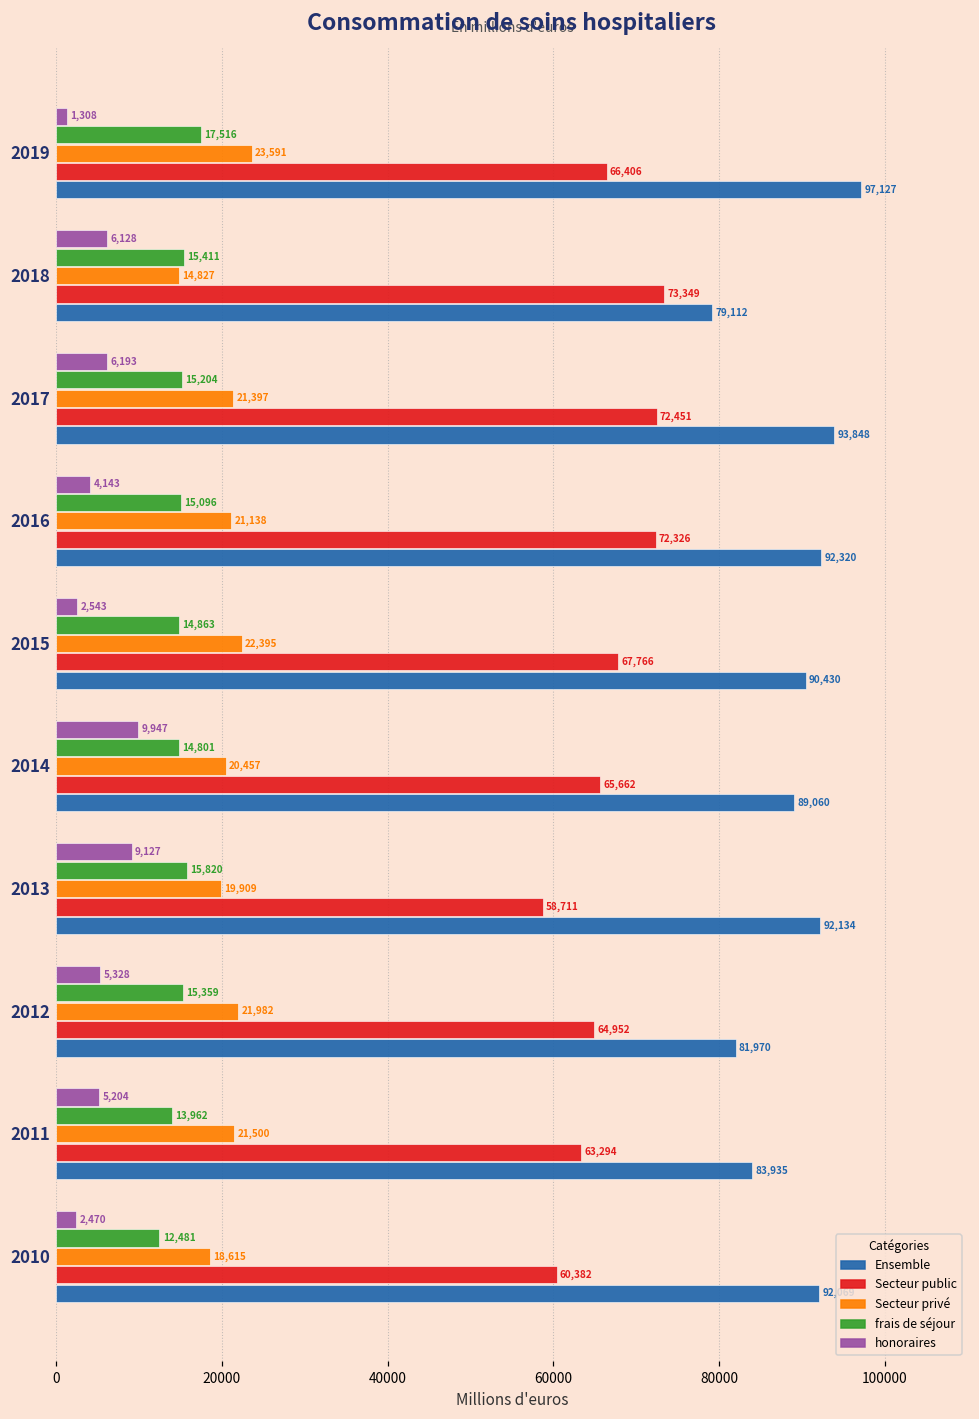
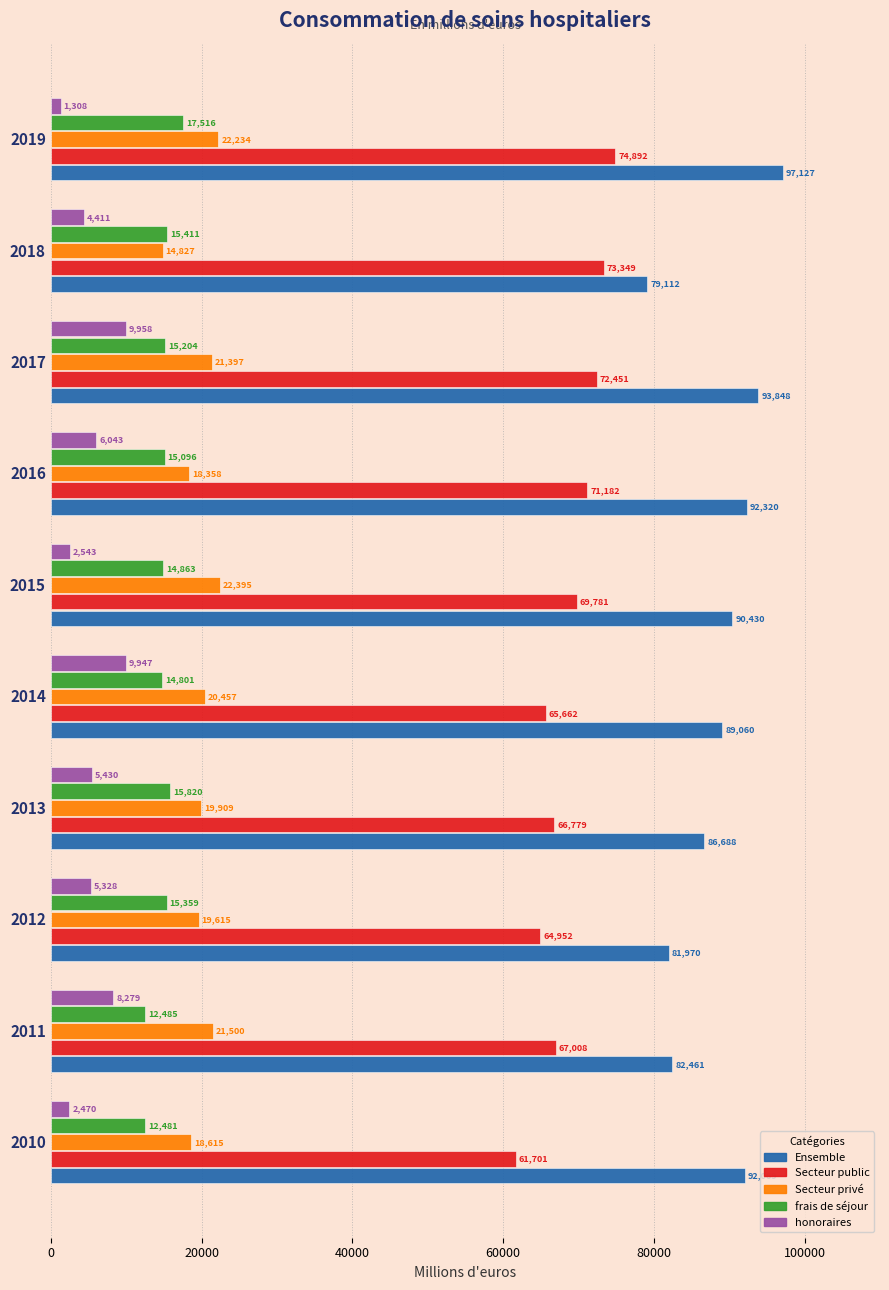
  {
    "Ensemble": {
      "2019": "97,127",
      "2018": "79,112",
      "2017": "93,848",
      "2016": "92,320",
      "2015": "90,430",
      "2014": "89,060",
-     "2013": "92,134",
+     "2013": "86,688",
      "2012": "81,970",
-     "2011": "83,935"
+     "2011": "82,461"
    },
    "Secteur public": {
-     "2019": "66,406",
+     "2019": "74,892",
      "2018": "73,349",
      "2017": "72,451",
-     "2016": "72,326",
-     "2015": "67,766",
+     "2016": "71,182",
+     "2015": "69,781",
      "2014": "65,662",
-     "2013": "58,711",
+     "2013": "66,779",
      "2012": "64,952",
-     "2011": "63,294",
-     "2010": "60,382"
+     "2011": "67,008",
+     "2010": "61,701"
    },
    "Secteur privé": {
-     "2019": "23,591",
+     "2019": "22,234",
      "2018": "14,827",
      "2017": "21,397",
-     "2016": "21,138",
+     "2016": "18,358",
      "2015": "22,395",
      "2014": "20,457",
      "2013": "19,909",
-     "2012": "21,982",
+     "2012": "19,615",
      "2011": "21,500",
      "2010": "18,615"
    },
    "frais de séjour": {
      "2019": "17,516",
      "2018": "15,411",
      "2017": "15,204",
      "2016": "15,096",
      "2015": "14,863",
      "2014": "14,801",
      "2013": "15,820",
      "2012": "15,359",
-     "2011": "13,962",
+     "2011": "12,485",
      "2010": "12,481"
    },
    "honoraires": {
      "2019": "1,308",
-     "2018": "6,128",
-     "2017": "6,193",
-     "2016": "4,143",
+     "2018": "4,411",
+     "2017": "9,958",
+     "2016": "6,043",
      "2015": "2,543",
      "2014": "9,947",
-     "2013": "9,127",
+     "2013": "5,430",
      "2012": "5,328",
-     "2011": "5,204",
+     "2011": "8,279",
      "2010": "2,470"
    }
  }
